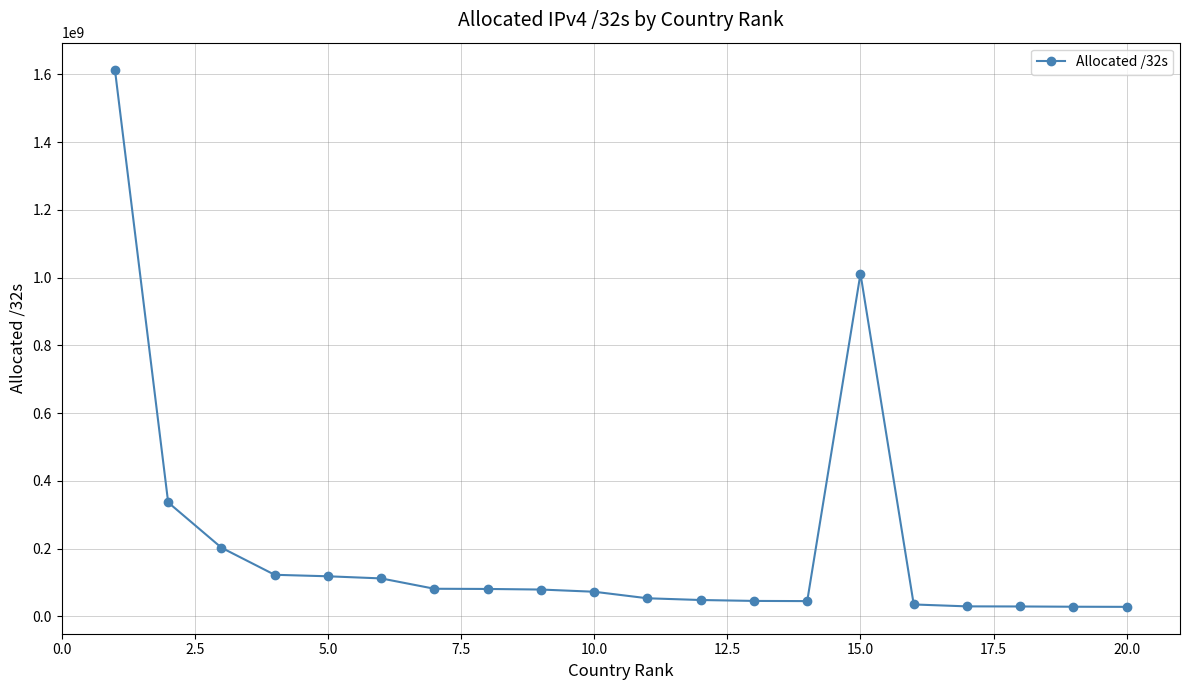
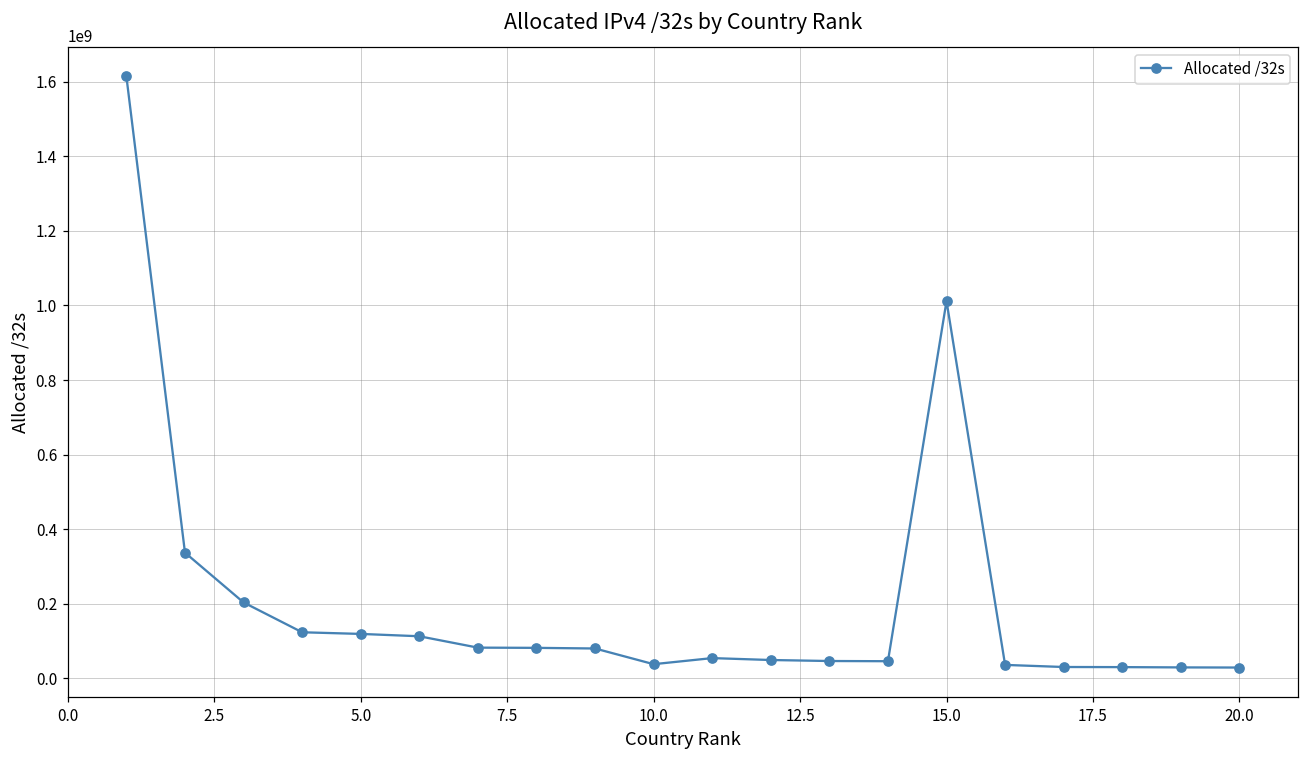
  {
    "5.0": 120000000,
-   "10.0": 70000000,
+   "10.0": 40000000,
    "15.0": 1010000000,
    "20.0": 30000000
  }
